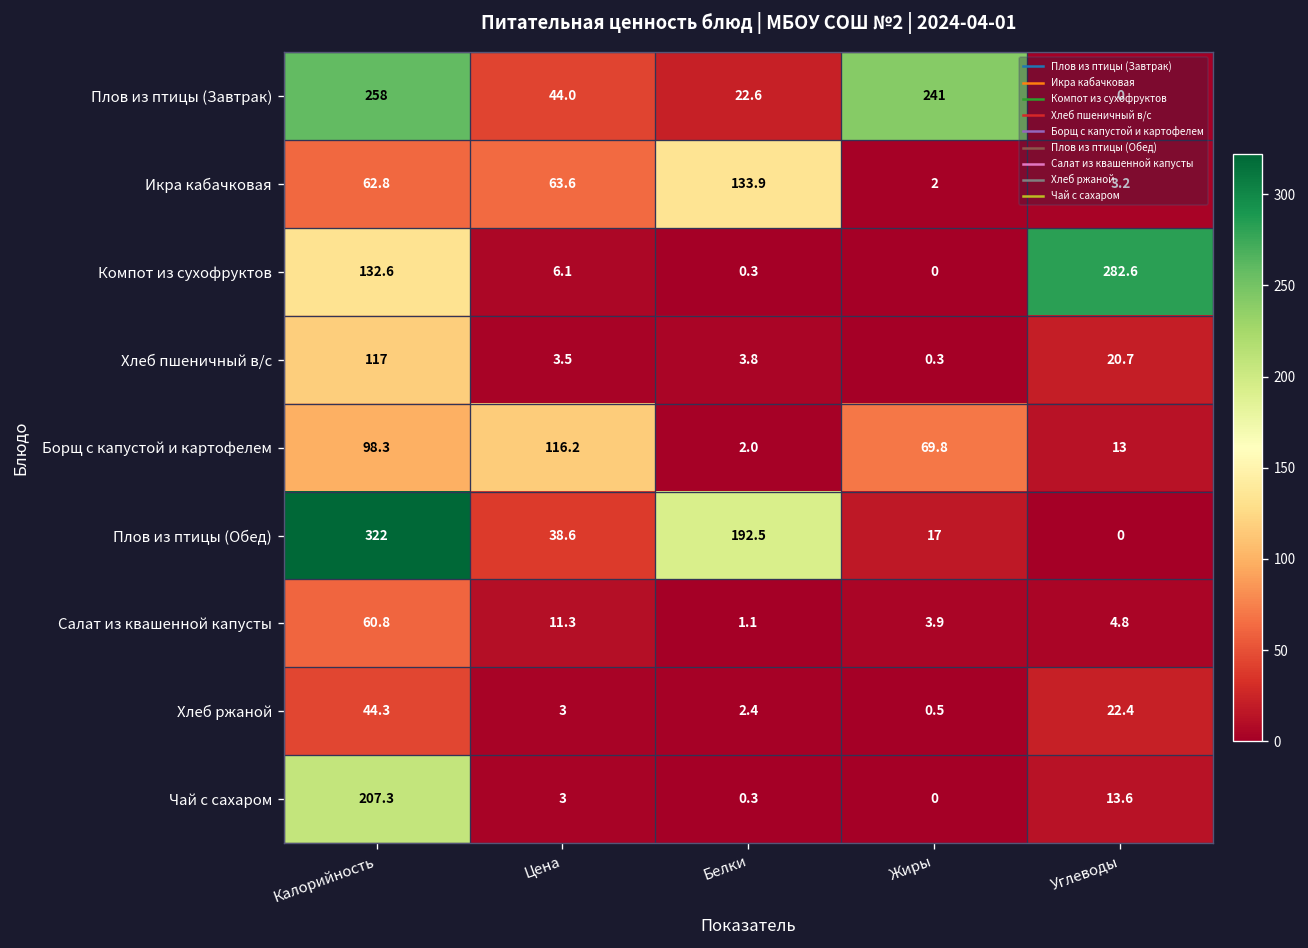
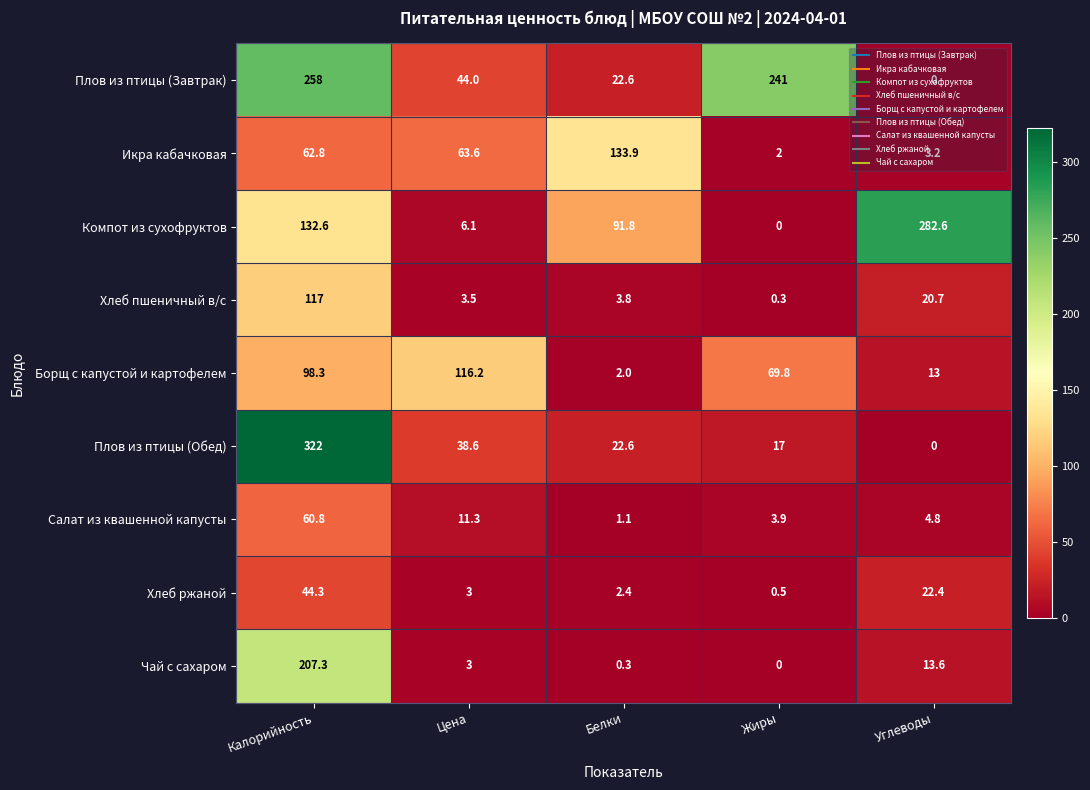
  {
    "Плов из птицы (Завтрак)": {
      "Калорийность": 258,
      "Цена": 44.0,
      "Белки": 22.6,
      "Жиры": 241
    },
    "Икра кабачковая": {
      "Калорийность": 62.8,
      "Цена": 63.6,
      "Белки": 133.9,
      "Жиры": 2
    },
    "Компот из сухофруктов": {
      "Калорийность": 132.6,
      "Цена": 6.1,
-     "Белки": 0.3,
+     "Белки": 91.8,
      "Жиры": 0,
      "Углеводы": 282.6
    },
    "Хлеб пшеничный в/с": {
      "Калорийность": 117,
      "Цена": 3.5,
      "Белки": 3.8,
      "Жиры": 0.3,
      "Углеводы": 20.7
    },
    "Борщ с капустой и картофелем": {
      "Калорийность": 98.3,
      "Цена": 116.2,
      "Белки": 2.0,
      "Жиры": 69.8,
      "Углеводы": 13
    },
    "Плов из птицы (Обед)": {
      "Калорийность": 322,
      "Цена": 38.6,
-     "Белки": 192.5,
+     "Белки": 22.6,
      "Жиры": 17,
      "Углеводы": 0
    },
    "Салат из квашенной капусты": {
      "Калорийность": 60.8,
      "Цена": 11.3,
      "Белки": 1.1,
      "Жиры": 3.9,
      "Углеводы": 4.8
    },
    "Хлеб ржаной": {
      "Калорийность": 44.3,
      "Цена": 3,
      "Белки": 2.4,
      "Жиры": 0.5,
      "Углеводы": 22.4
    },
    "Чай с сахаром": {
      "Калорийность": 207.3,
      "Цена": 3,
      "Белки": 0.3,
      "Жиры": 0,
      "Углеводы": 13.6
    }
  }
